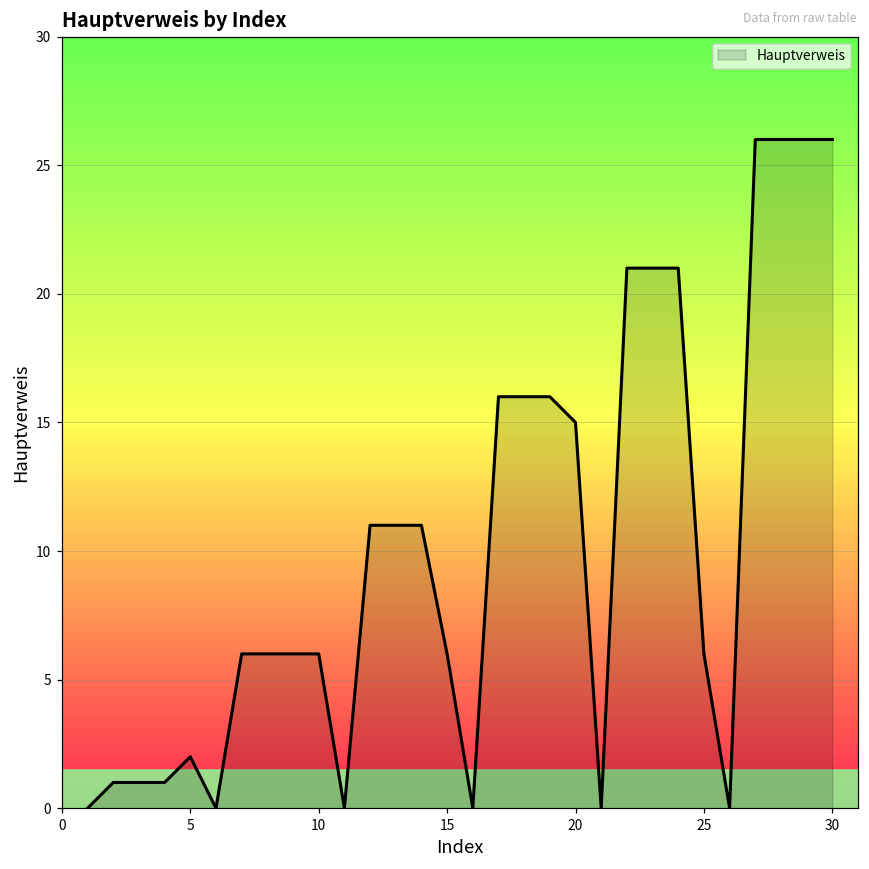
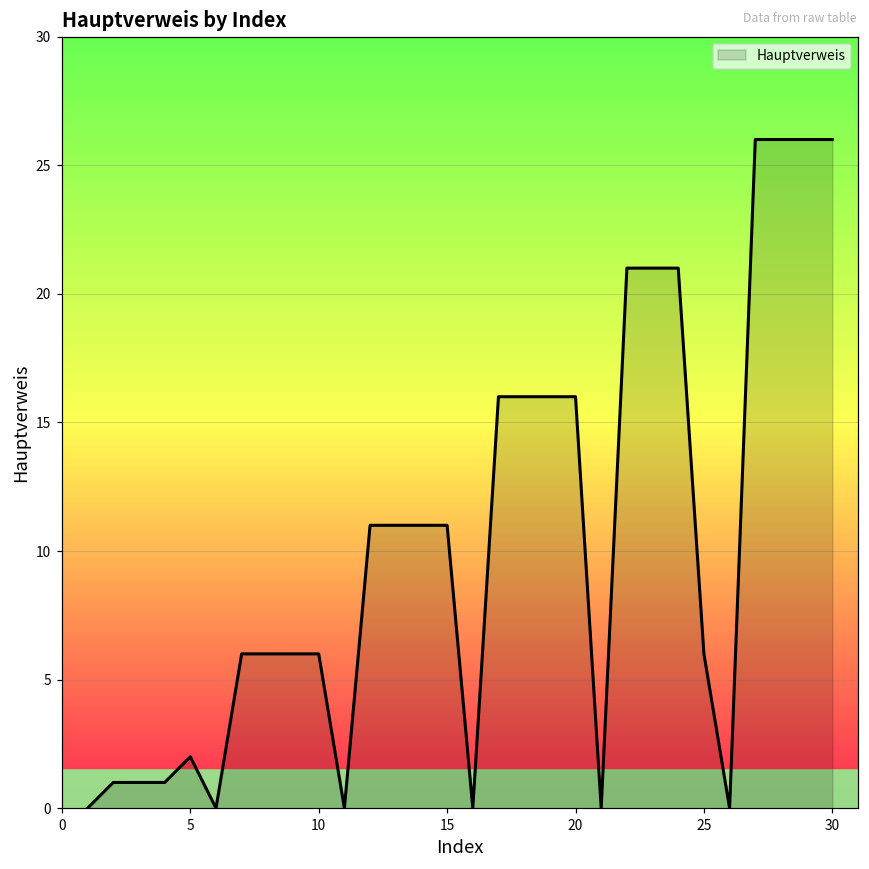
  {
    "5": 2,
    "10": 6,
-   "15": 6,
-   "20": 15,
+   "15": 11,
+   "20": 16,
    "25": 6,
    "30": 26
  }
